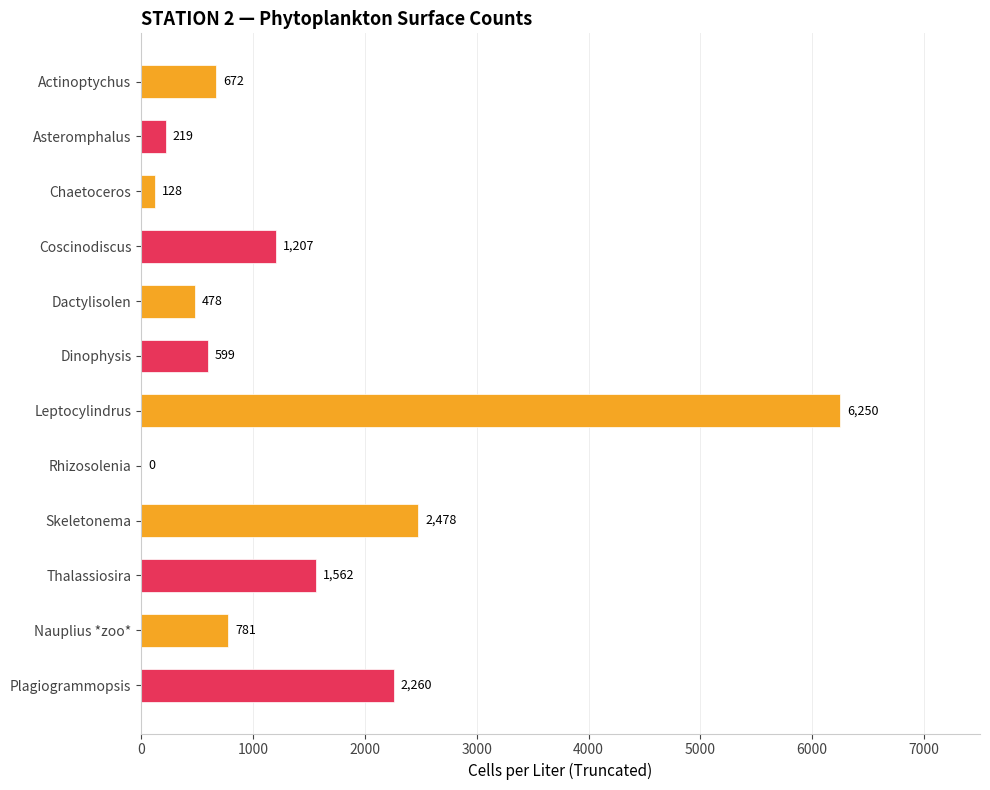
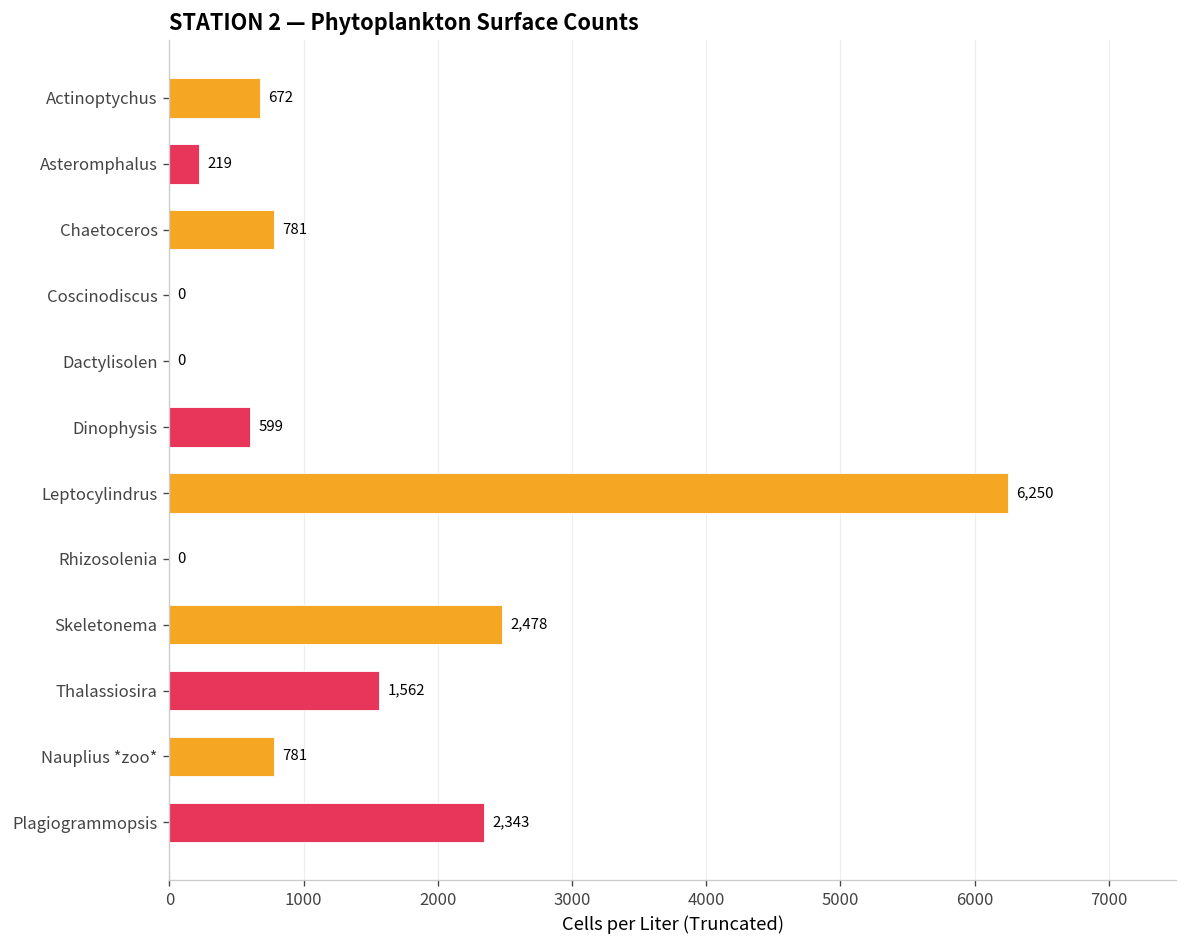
  {
    "Actinoptychus": "672",
    "Asteromphalus": "219",
-   "Chaetoceros": "128",
-   "Coscinodiscus": "1,207",
-   "Dactylisolen": "478",
+   "Chaetoceros": "781",
+   "Coscinodiscus": "0",
+   "Dactylisolen": "0",
    "Dinophysis": "599",
    "Leptocylindrus": "6,250",
    "Rhizosolenia": "0",
    "Skeletonema": "2,478",
    "Thalassiosira": "1,562",
    "Nauplius *zoo*": "781",
-   "Plagiogrammopsis": "2,260"
+   "Plagiogrammopsis": "2,343"
  }
